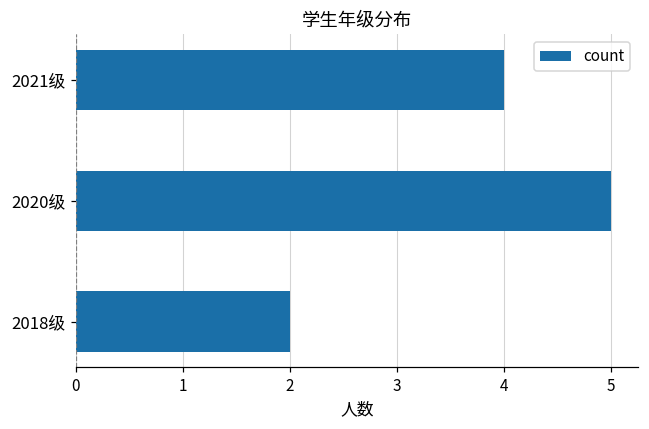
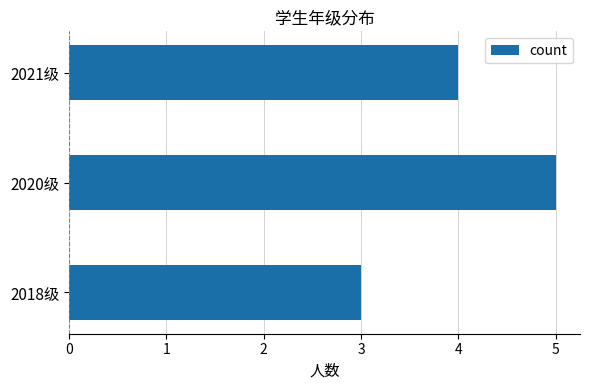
  {
    "2021级": 4,
    "2020级": 5,
-   "2018级": 2
+   "2018级": 3
  }
